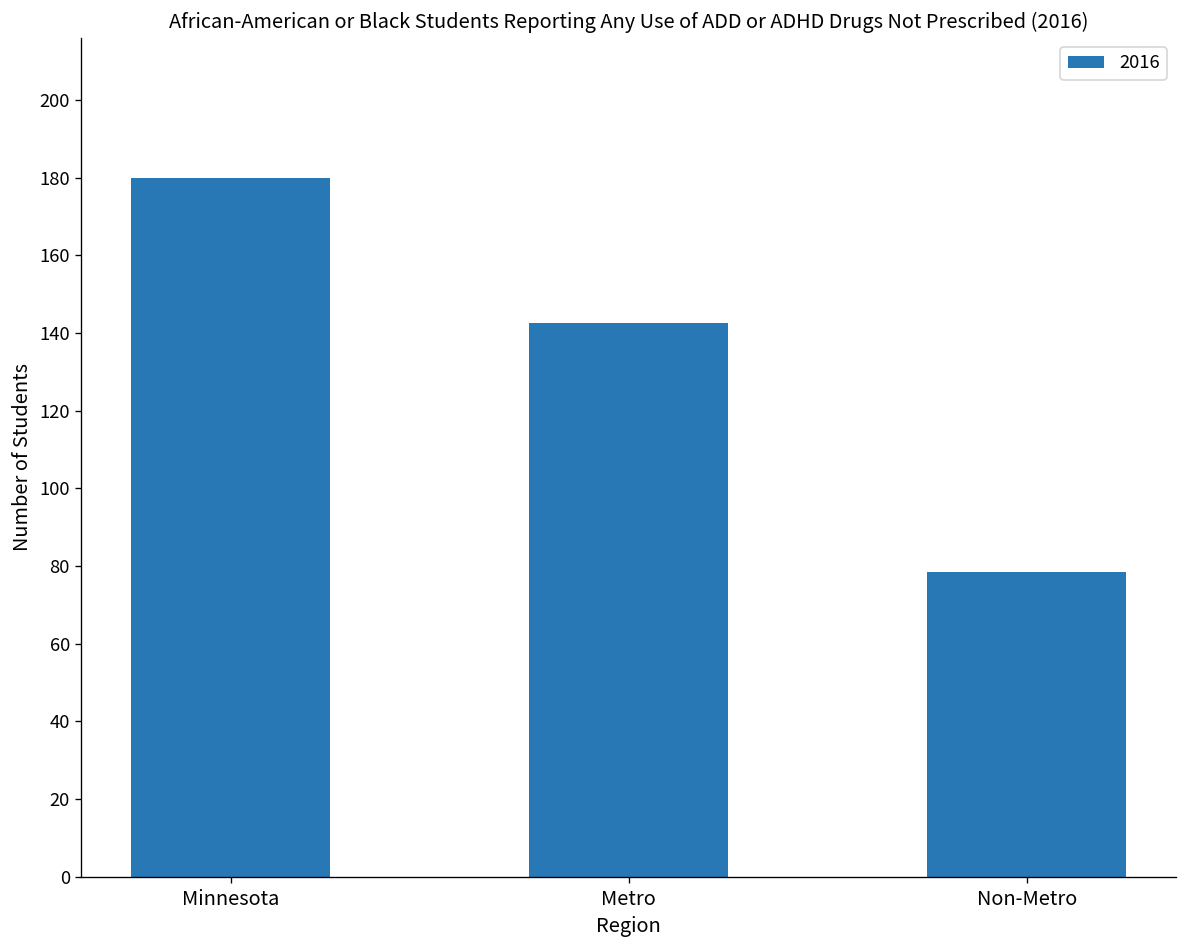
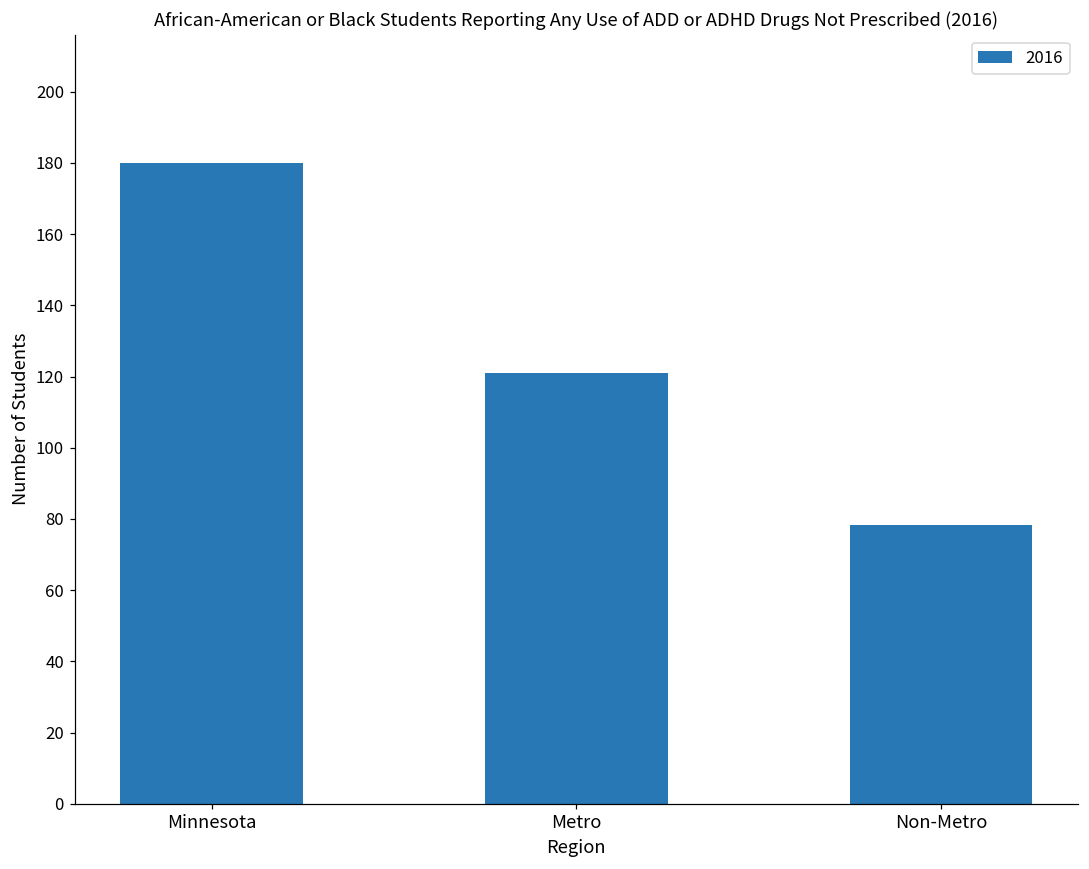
  {
    "Minnesota": 180,
-   "Metro": 143,
+   "Metro": 121,
    "Non-Metro": 78
  }
